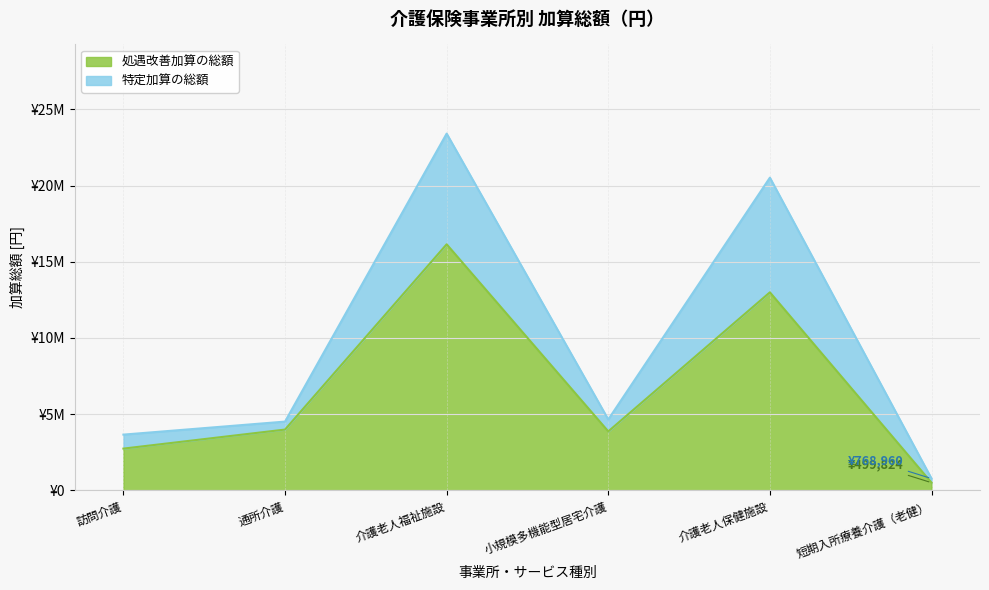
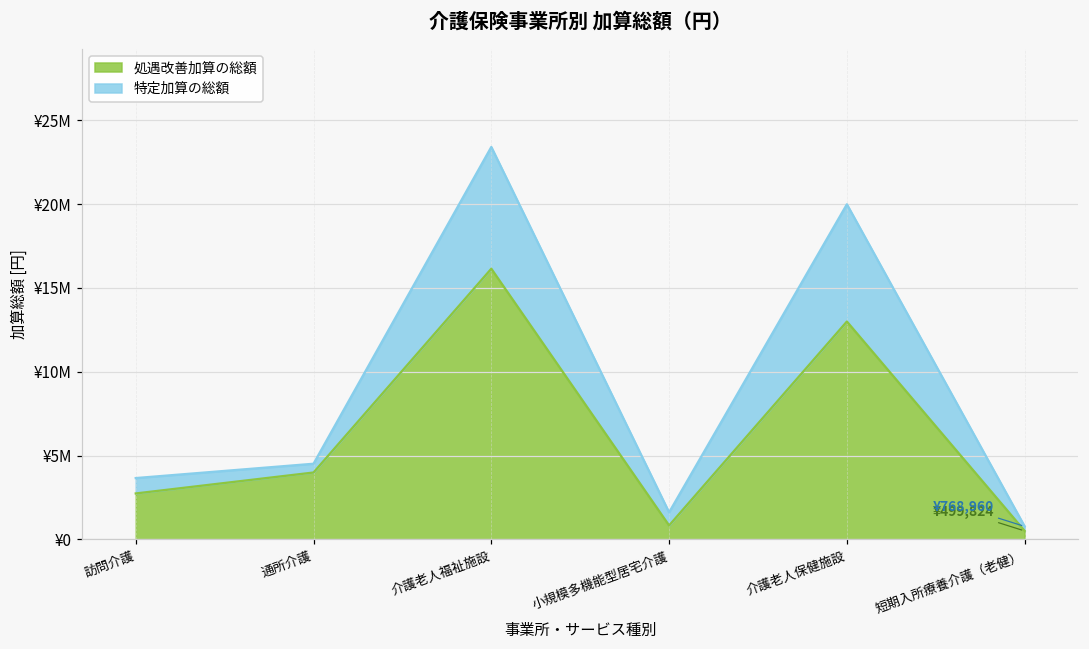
  {
    "処遇改善加算の総額": {
      "訪問介護": "¥2700000",
      "通所介護": "¥4000000",
      "介護老人福祉施設": "¥16100000",
-     "小規模多機能型居宅介護": "¥3900000",
+     "小規模多機能型居宅介護": "¥800000",
      "介護老人保健施設": "¥13000000"
    },
    "特定加算の総額": {
      "訪問介護": "¥900000",
      "通所介護": "¥500000",
      "介護老人福祉施設": "¥7300000",
      "小規模多機能型居宅介護": "¥800000",
-     "介護老人保健施設": "¥7500000"
+     "介護老人保健施設": "¥7000000"
    }
  }
